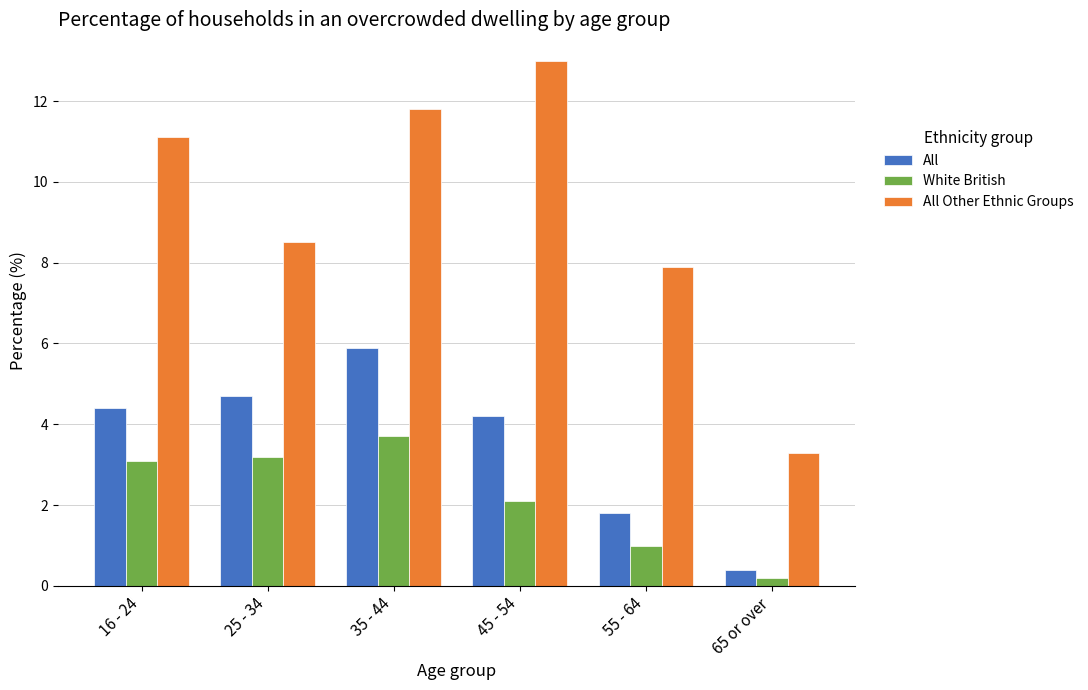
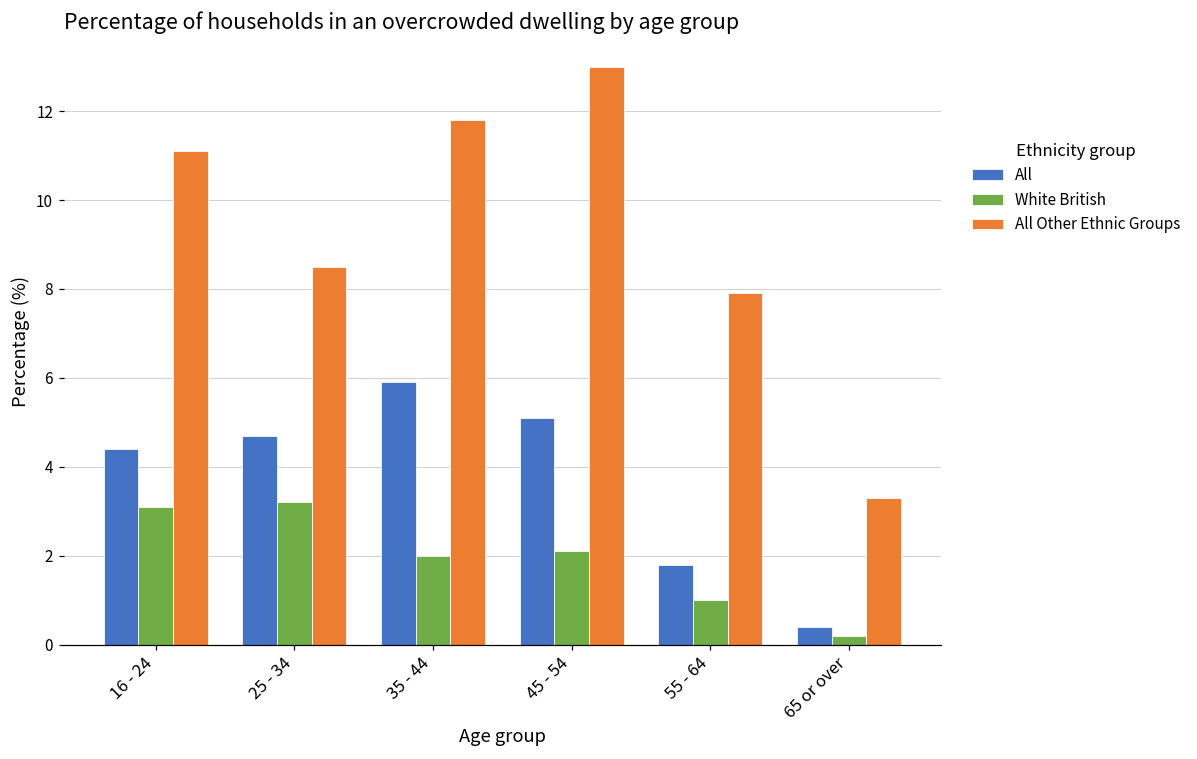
  {
    "All": {
      "16 - 24": 4.4,
      "25 - 34": 4.7,
      "35 - 44": 5.9,
-     "45 - 54": 4.2,
+     "45 - 54": 5.1,
      "55 - 64": 1.8,
      "65 or over": 0.4
    },
    "White British": {
      "16 - 24": 3.1,
      "25 - 34": 3.2,
-     "35 - 44": 3.7,
+     "35 - 44": 2.0,
      "45 - 54": 2.1,
      "55 - 64": 1.0,
      "65 or over": 0.2
    },
    "All Other Ethnic Groups": {
      "16 - 24": 11.1,
      "25 - 34": 8.5,
      "35 - 44": 11.8,
      "45 - 54": 13.0,
      "55 - 64": 7.9,
      "65 or over": 3.3
    }
  }
